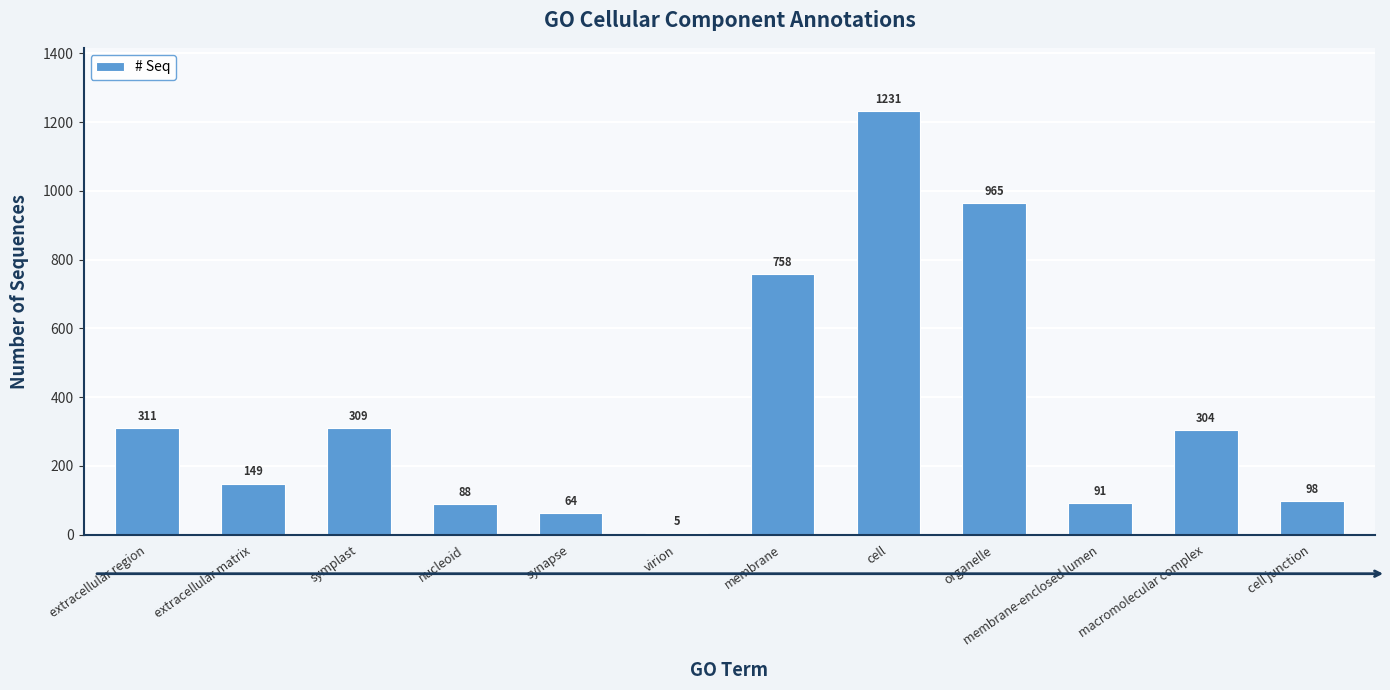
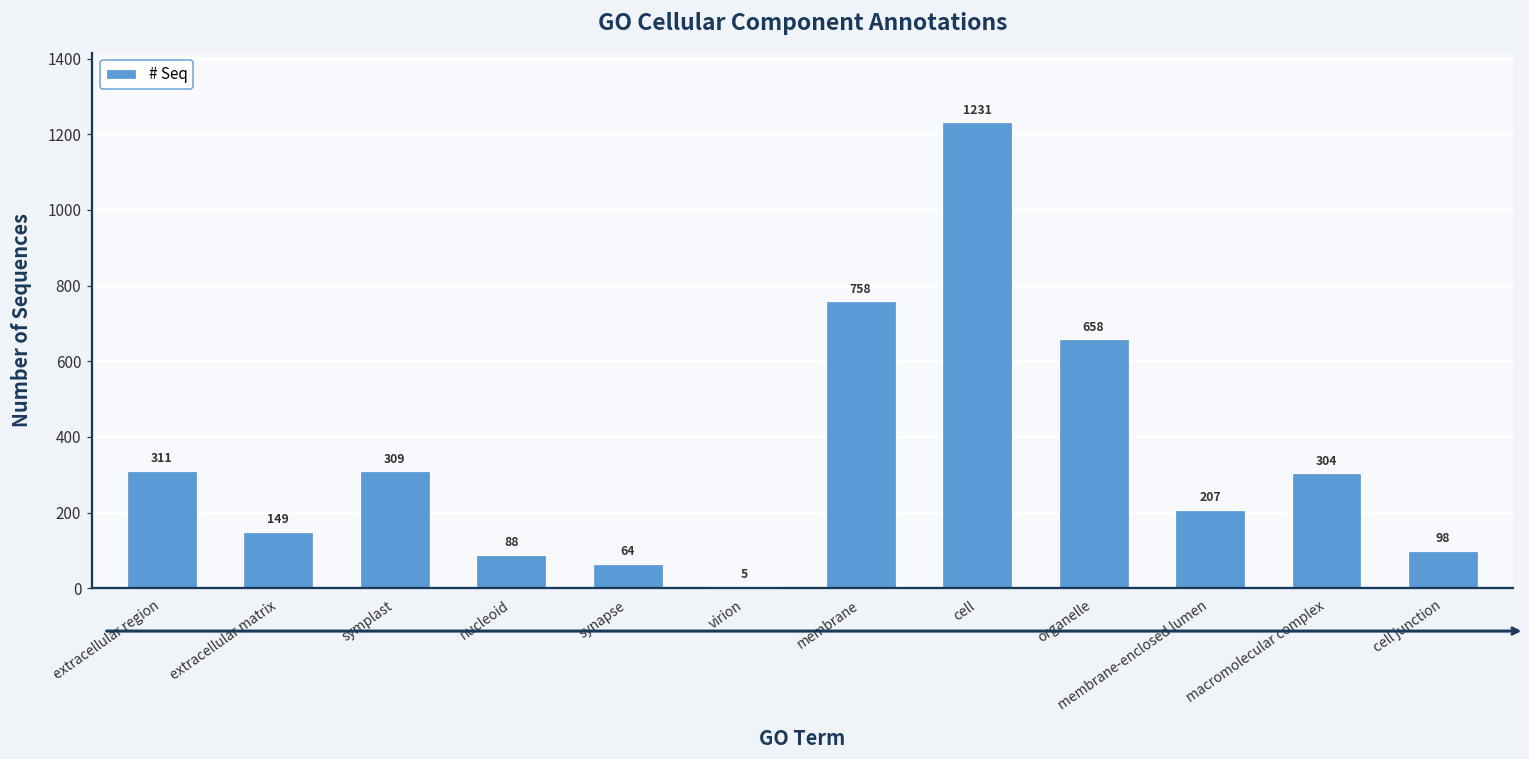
  {
    "extracellular region": 311,
    "extracellular matrix": 149,
    "symplast": 309,
    "nucleoid": 88,
    "synapse": 64,
    "virion": 5,
    "membrane": 758,
    "cell": 1231,
-   "organelle": 965,
-   "membrane-enclosed lumen": 91,
+   "organelle": 658,
+   "membrane-enclosed lumen": 207,
    "macromolecular complex": 304,
    "cell junction": 98
  }
